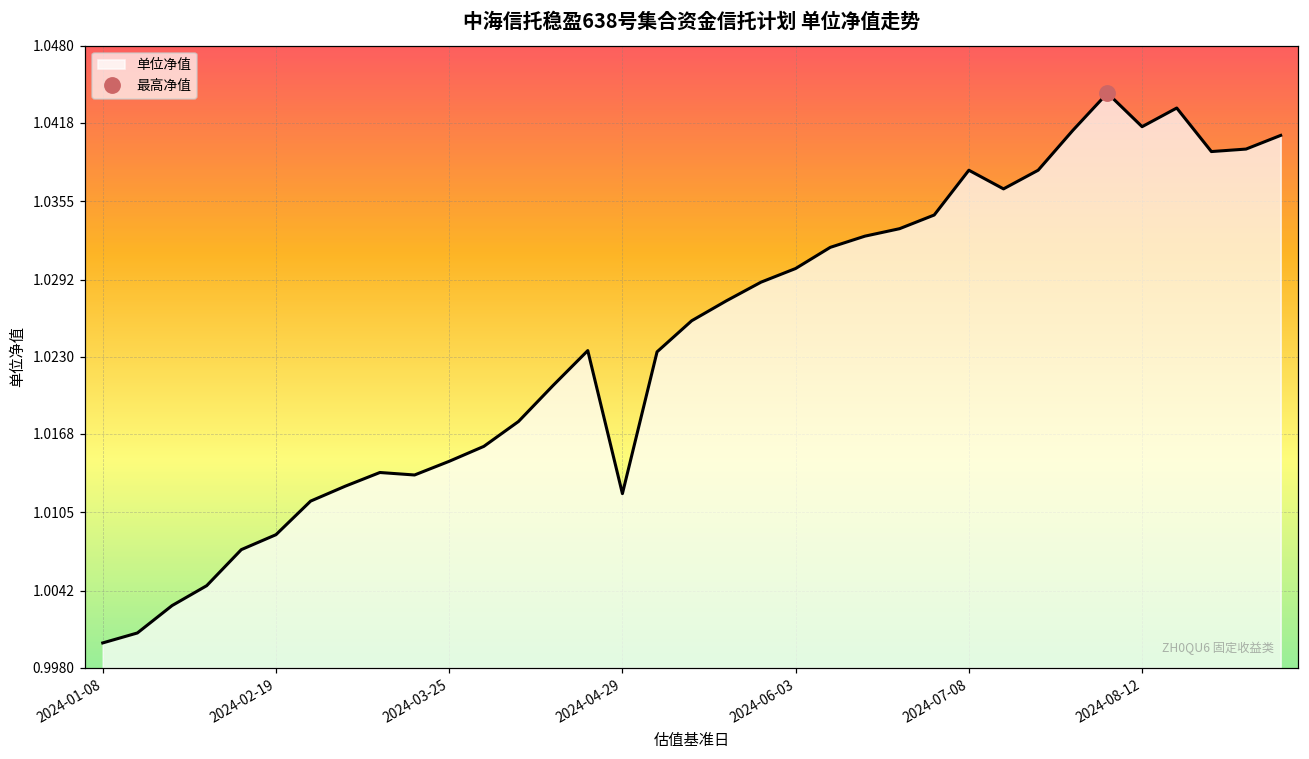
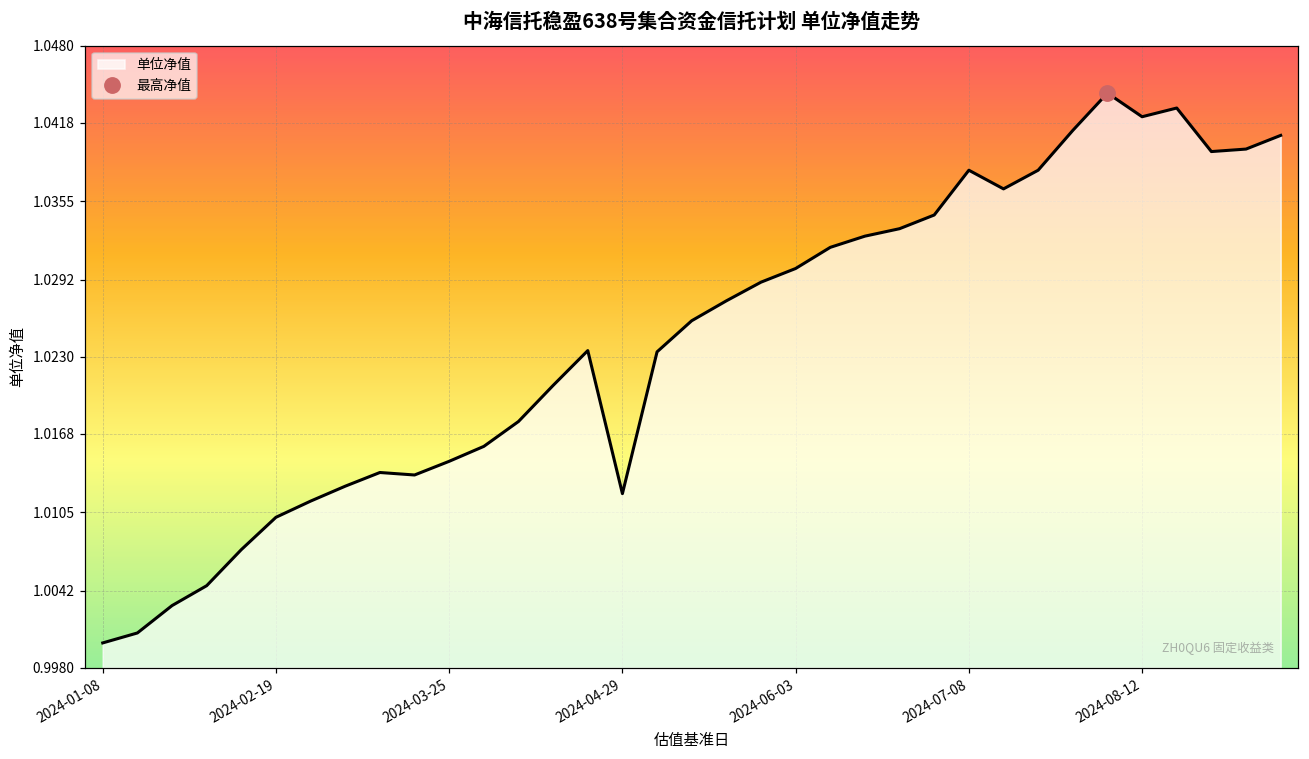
  {
    "单位净值": {
      "2024-01-08": 1.0000,
-     "2024-02-19": 1.0087,
+     "2024-02-19": 1.0101,
      "2024-03-25": 1.0146,
      "2024-04-29": 1.0120,
      "2024-06-03": 1.0301,
      "2024-07-08": 1.0380,
-     "2024-08-12": 1.0415
+     "2024-08-12": 1.0423
    }
  }
